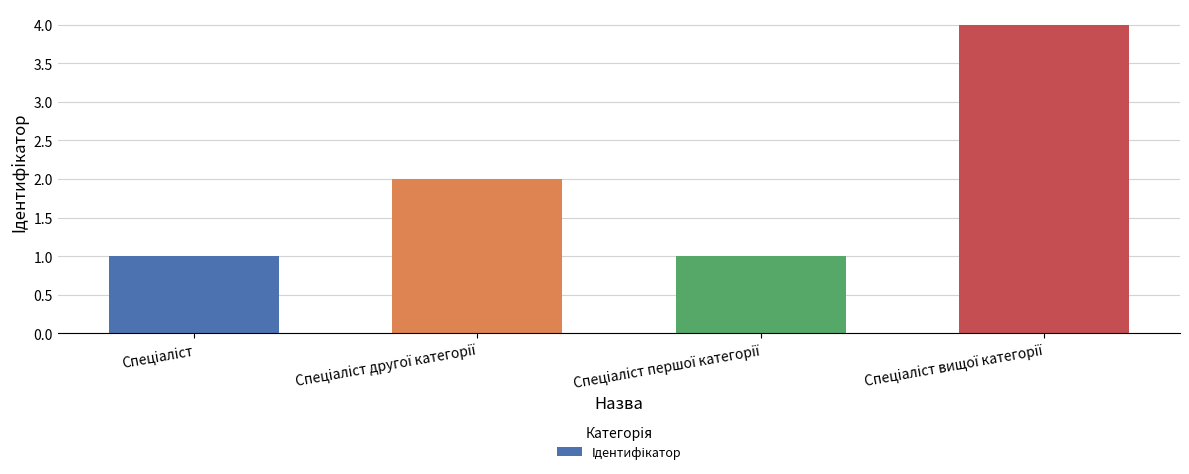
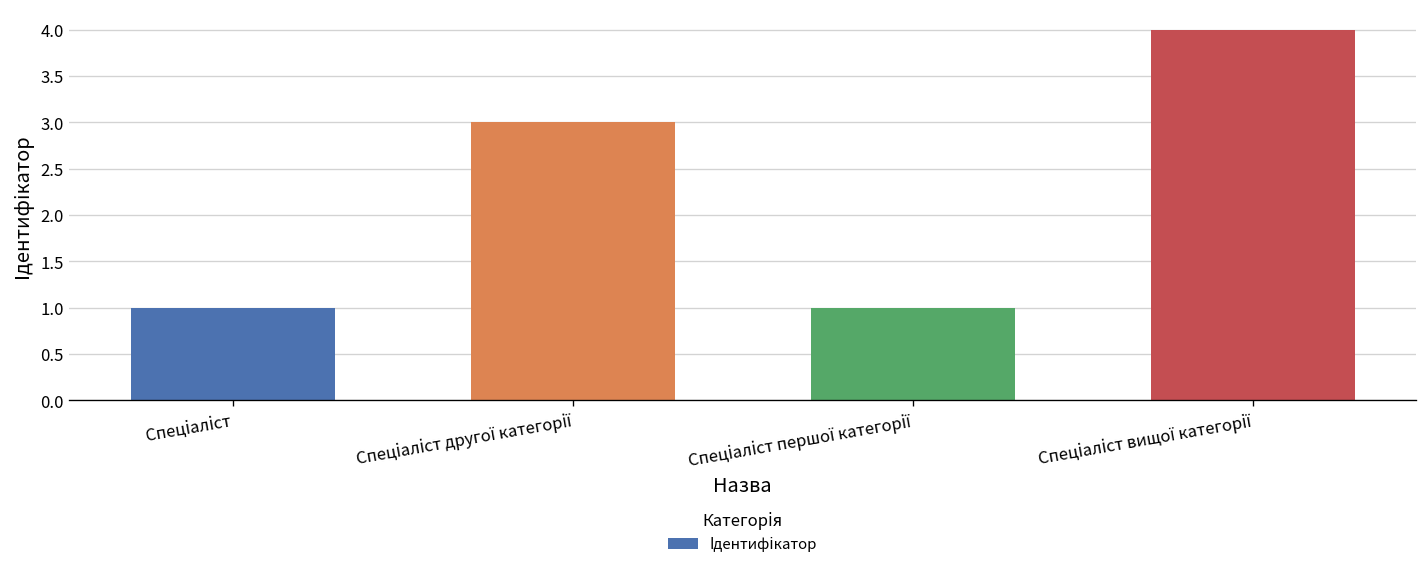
  {
    "Спеціаліст": 1,
-   "Спеціаліст другої категорії": 2,
+   "Спеціаліст другої категорії": 3,
    "Спеціаліст першої категорії": 1,
    "Спеціаліст вищої категорії": 4
  }
